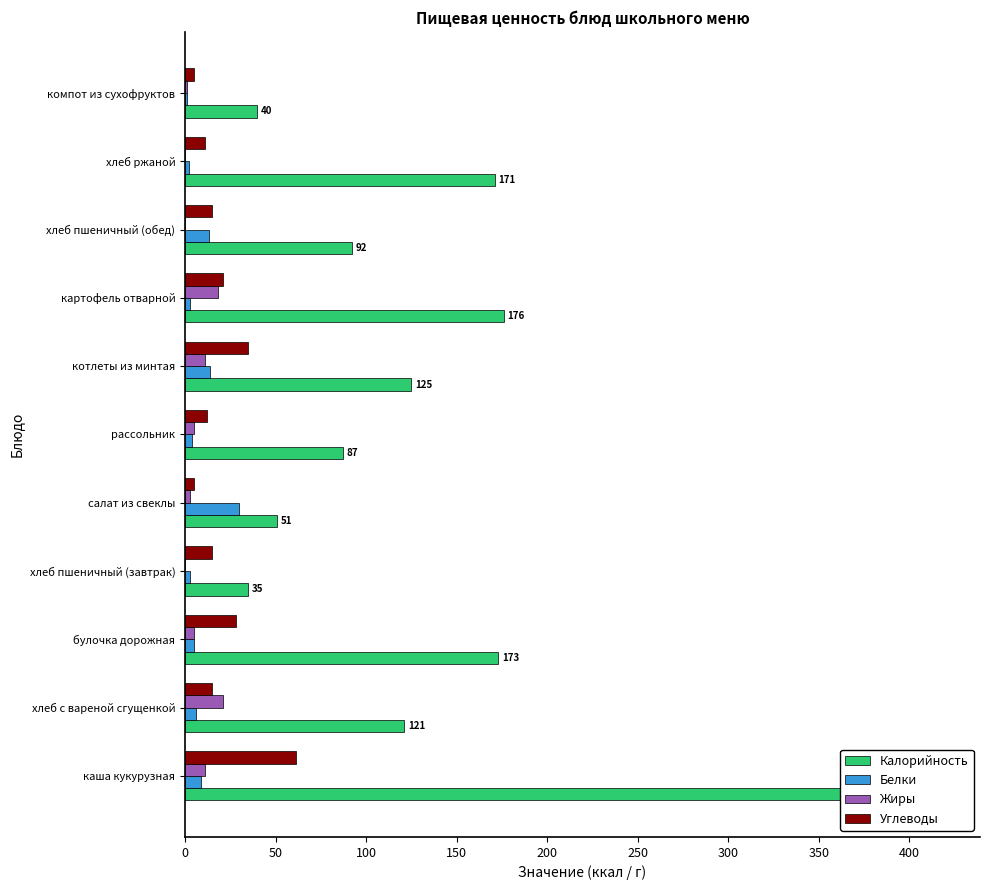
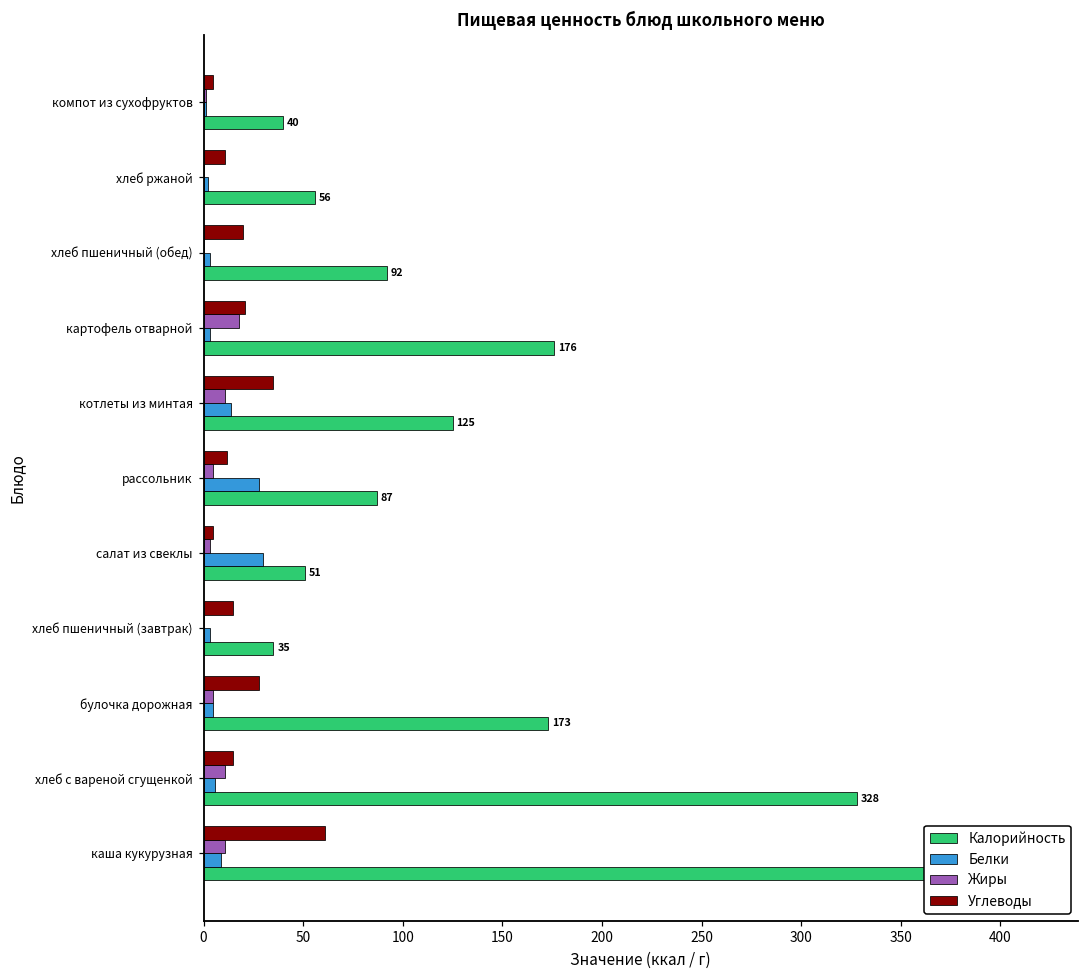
  {
    "Калорийность": {
      "компот из сухофруктов": 40,
-     "хлеб ржаной": 171,
+     "хлеб ржаной": 56,
      "хлеб пшеничный (обед)": 92,
      "картофель отварной": 176,
      "котлеты из минтая": 125,
      "рассольник": 87,
      "салат из свеклы": 51,
      "хлеб пшеничный (завтрак)": 35,
      "булочка дорожная": 173,
-     "хлеб с вареной сгущенкой": 121
+     "хлеб с вареной сгущенкой": 328
    },
    "Белки": {
      "хлеб ржаной": 2,
-     "хлеб пшеничный (обед)": 13,
+     "хлеб пшеничный (обед)": 3,
      "картофель отварной": 3,
      "котлеты из минтая": 14,
-     "рассольник": 4,
+     "рассольник": 28,
      "салат из свеклы": 30,
      "хлеб пшеничный (завтрак)": 3,
      "булочка дорожная": 5,
      "хлеб с вареной сгущенкой": 6,
      "каша кукурузная": 9
    },
    "Жиры": {
      "хлеб ржаной": 0,
      "хлеб пшеничный (обед)": 0,
      "картофель отварной": 18,
      "котлеты из минтая": 11,
      "рассольник": 5,
      "салат из свеклы": 3,
      "хлеб пшеничный (завтрак)": 0,
      "булочка дорожная": 5,
-     "хлеб с вареной сгущенкой": 21,
+     "хлеб с вареной сгущенкой": 11,
      "каша кукурузная": 11
    },
    "Углеводы": {
      "компот из сухофруктов": 5,
      "хлеб ржаной": 11,
-     "хлеб пшеничный (обед)": 15,
+     "хлеб пшеничный (обед)": 20,
      "картофель отварной": 21,
      "котлеты из минтая": 35,
      "рассольник": 12,
      "салат из свеклы": 5,
      "хлеб пшеничный (завтрак)": 15,
      "булочка дорожная": 28,
      "хлеб с вареной сгущенкой": 15,
      "каша кукурузная": 61
    }
  }
